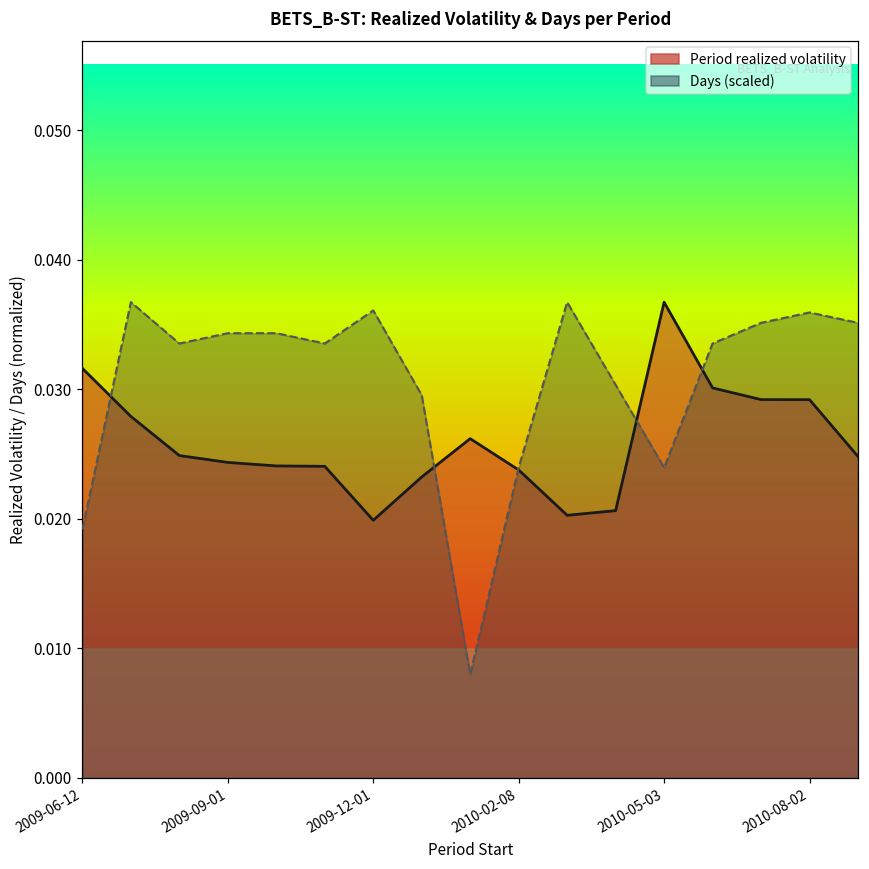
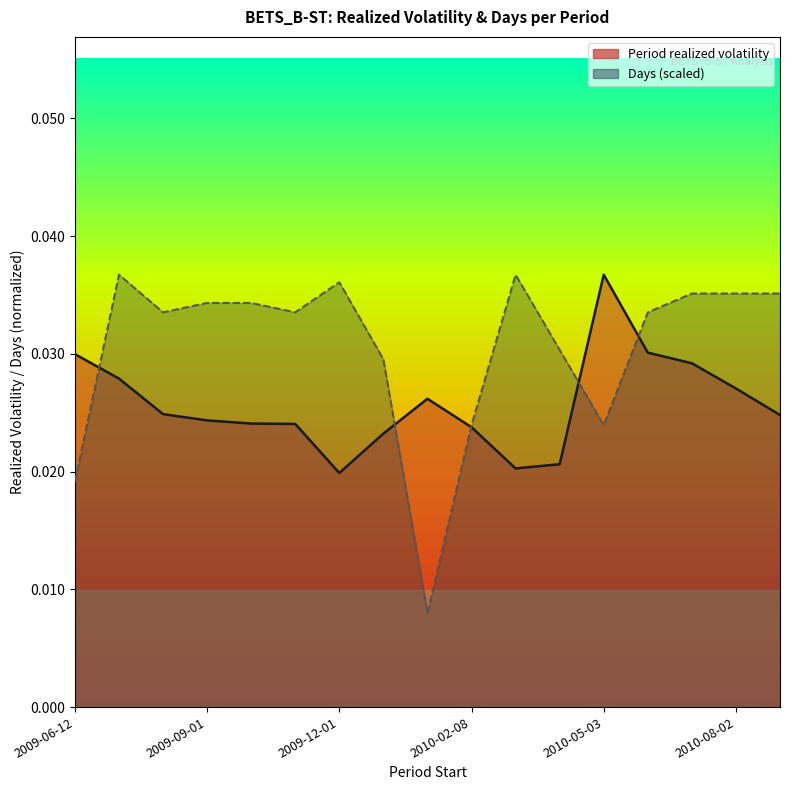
  {
    "Period realized volatility": {
-     "2009-06-12": 0.0316,
+     "2009-06-12": 0.0300,
      "2009-09-01": 0.0243,
      "2009-12-01": 0.0199,
      "2010-05-03": 0.0367,
-     "2010-08-02": 0.0292
+     "2010-08-02": 0.0271
    },
    "Days (scaled)": {
      "2009-06-12": 0.0192,
      "2009-09-01": 0.0343,
      "2009-12-01": 0.0361,
      "2010-05-03": 0.0239,
-     "2010-08-02": 0.0359
+     "2010-08-02": 0.0351
    }
  }
